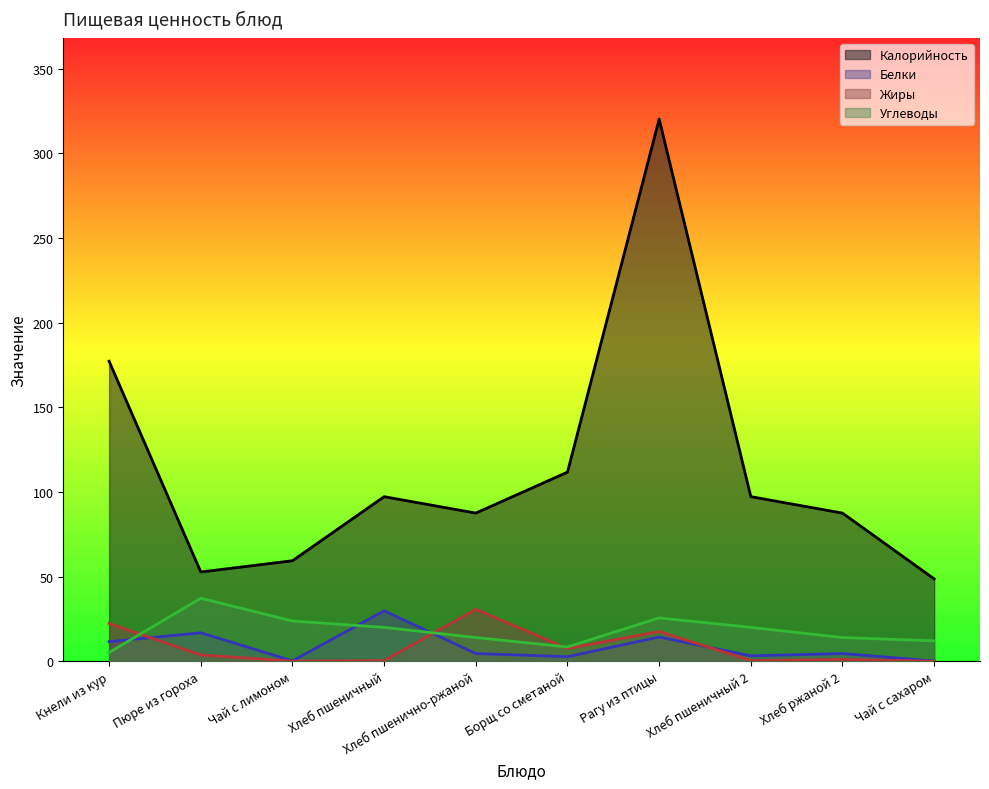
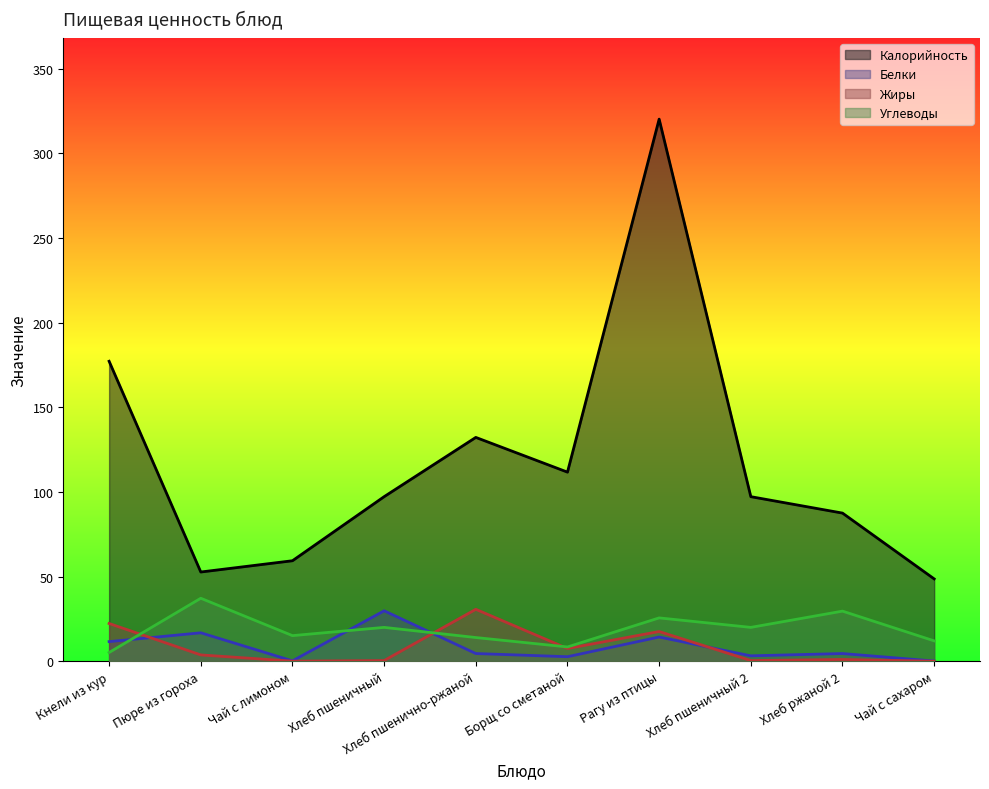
  {
    "Калорийность": {
      "Кнели из кур": 177,
      "Пюре из гороха": 53,
      "Чай с лимоном": 59,
      "Хлеб пшеничный": 97,
-     "Хлеб пшенично-ржаной": 88,
+     "Хлеб пшенично-ржаной": 132,
      "Борщ со сметаной": 112,
      "Рагу из птицы": 320,
      "Хлеб пшеничный 2": 97,
      "Хлеб ржаной 2": 88,
      "Чай с сахаром": 49
    },
    "Белки": {
      "Кнели из кур": 12,
      "Пюре из гороха": 17,
      "Хлеб пшеничный": 30,
      "Хлеб пшенично-ржаной": 5,
      "Борщ со сметаной": 3,
      "Рагу из птицы": 14,
      "Хлеб пшеничный 2": 3,
      "Хлеб ржаной 2": 5
    },
    "Жиры": {
      "Кнели из кур": 22,
      "Пюре из гороха": 4,
      "Хлеб пшеничный": 0,
      "Хлеб пшенично-ржаной": 31,
      "Рагу из птицы": 18,
      "Хлеб пшеничный 2": 0,
      "Хлеб ржаной 2": 1
    },
    "Углеводы": {
      "Кнели из кур": 5,
      "Пюре из гороха": 37,
-     "Чай с лимоном": 24,
+     "Чай с лимоном": 15,
      "Хлеб пшеничный": 20,
      "Хлеб пшенично-ржаной": 14,
      "Рагу из птицы": 26,
      "Хлеб пшеничный 2": 20,
-     "Хлеб ржаной 2": 14,
+     "Хлеб ржаной 2": 30,
      "Чай с сахаром": 12
    }
  }
